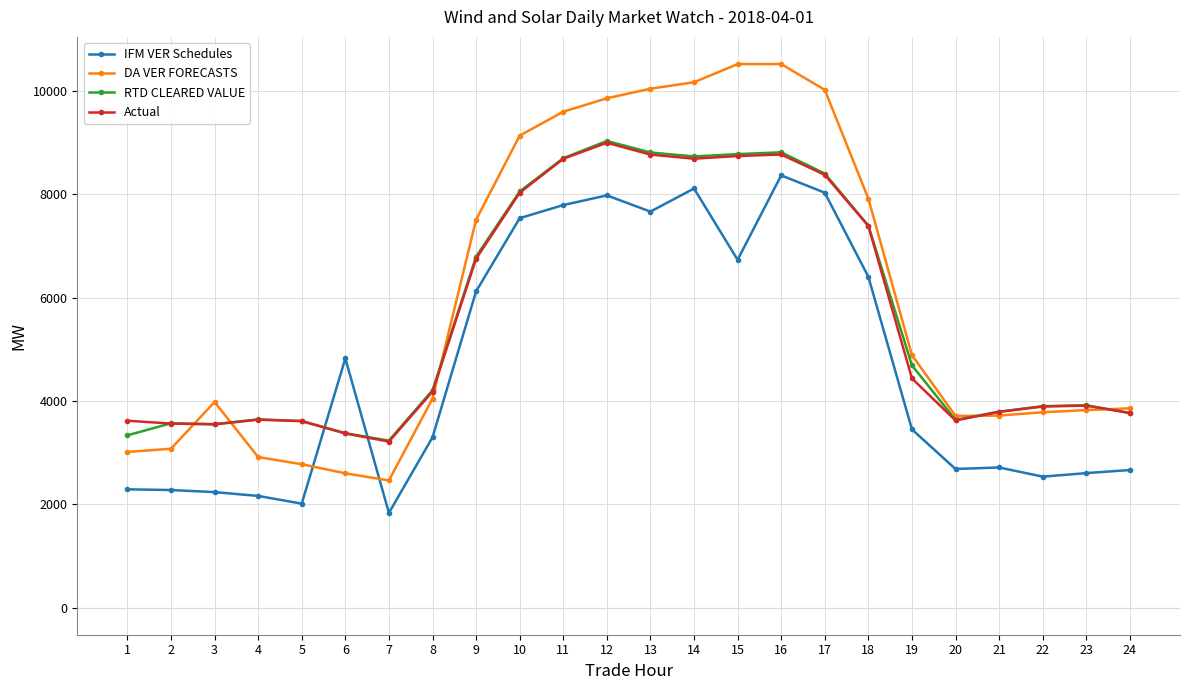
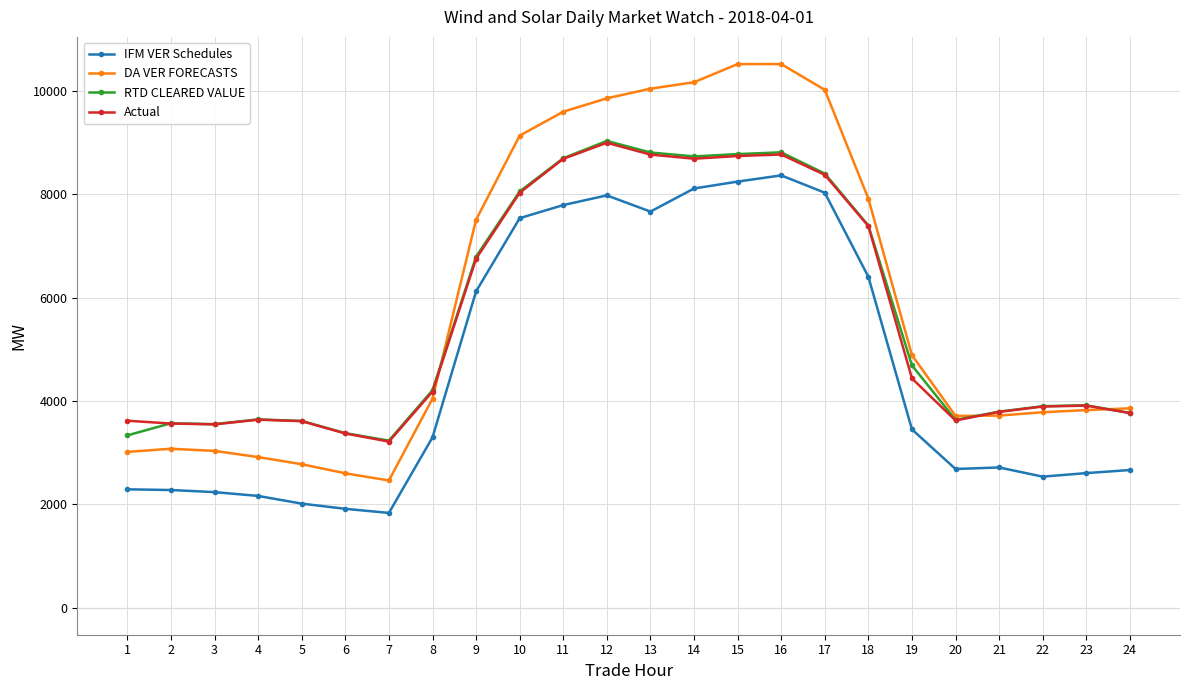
  {
    "IFM VER Schedules": {
      "1": 2300,
      "2": 2300,
      "3": 2200,
      "4": 2200,
      "5": 2000,
-     "6": 4800,
+     "6": 1900,
      "7": 1800,
      "8": 3300,
      "9": 6100,
      "10": 7500,
      "11": 7800,
      "12": 8000,
      "13": 7700,
      "14": 8100,
-     "15": 6700,
+     "15": 8200,
      "16": 8400,
      "17": 8000,
      "18": 6400,
      "19": 3400,
      "20": 2700,
      "21": 2700,
      "22": 2500,
      "23": 2600,
      "24": 2700
    },
    "DA VER FORECASTS": {
      "1": 3000,
      "2": 3100,
-     "3": 4000,
+     "3": 3000,
      "4": 2900,
      "5": 2800,
      "6": 2600,
      "7": 2500,
      "8": 4000,
      "9": 7500,
      "10": 9100,
      "11": 9600,
      "12": 9900,
      "13": 10000,
      "14": 10200,
      "15": 10500,
      "16": 10500,
      "17": 10000,
      "18": 7900,
      "19": 4900,
      "20": 3700,
      "21": 3700,
      "22": 3800,
      "23": 3800,
      "24": 3900
    },
    "RTD CLEARED VALUE": {
      "1": 3300,
      "19": 4700
    },
    "Actual": {
      "1": 3600,
      "19": 4400
    }
  }
